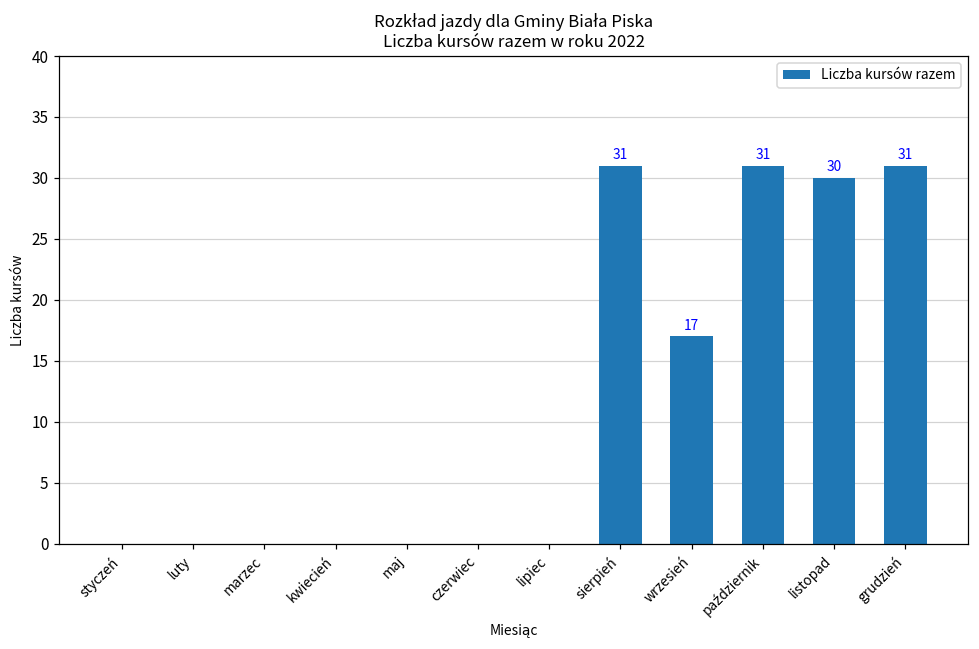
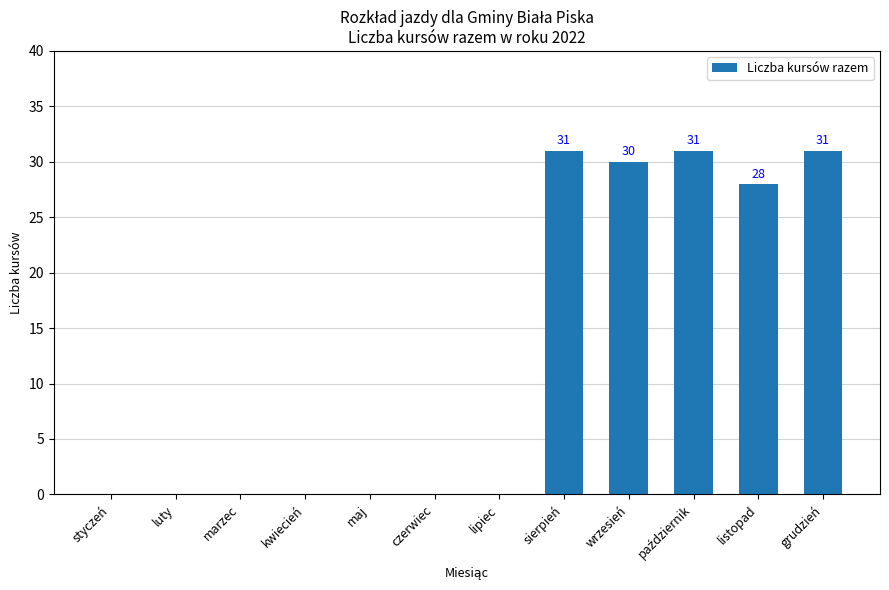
  {
    "sierpień": 31,
-   "wrzesień": 17,
+   "wrzesień": 30,
    "październik": 31,
-   "listopad": 30,
+   "listopad": 28,
    "grudzień": 31
  }
